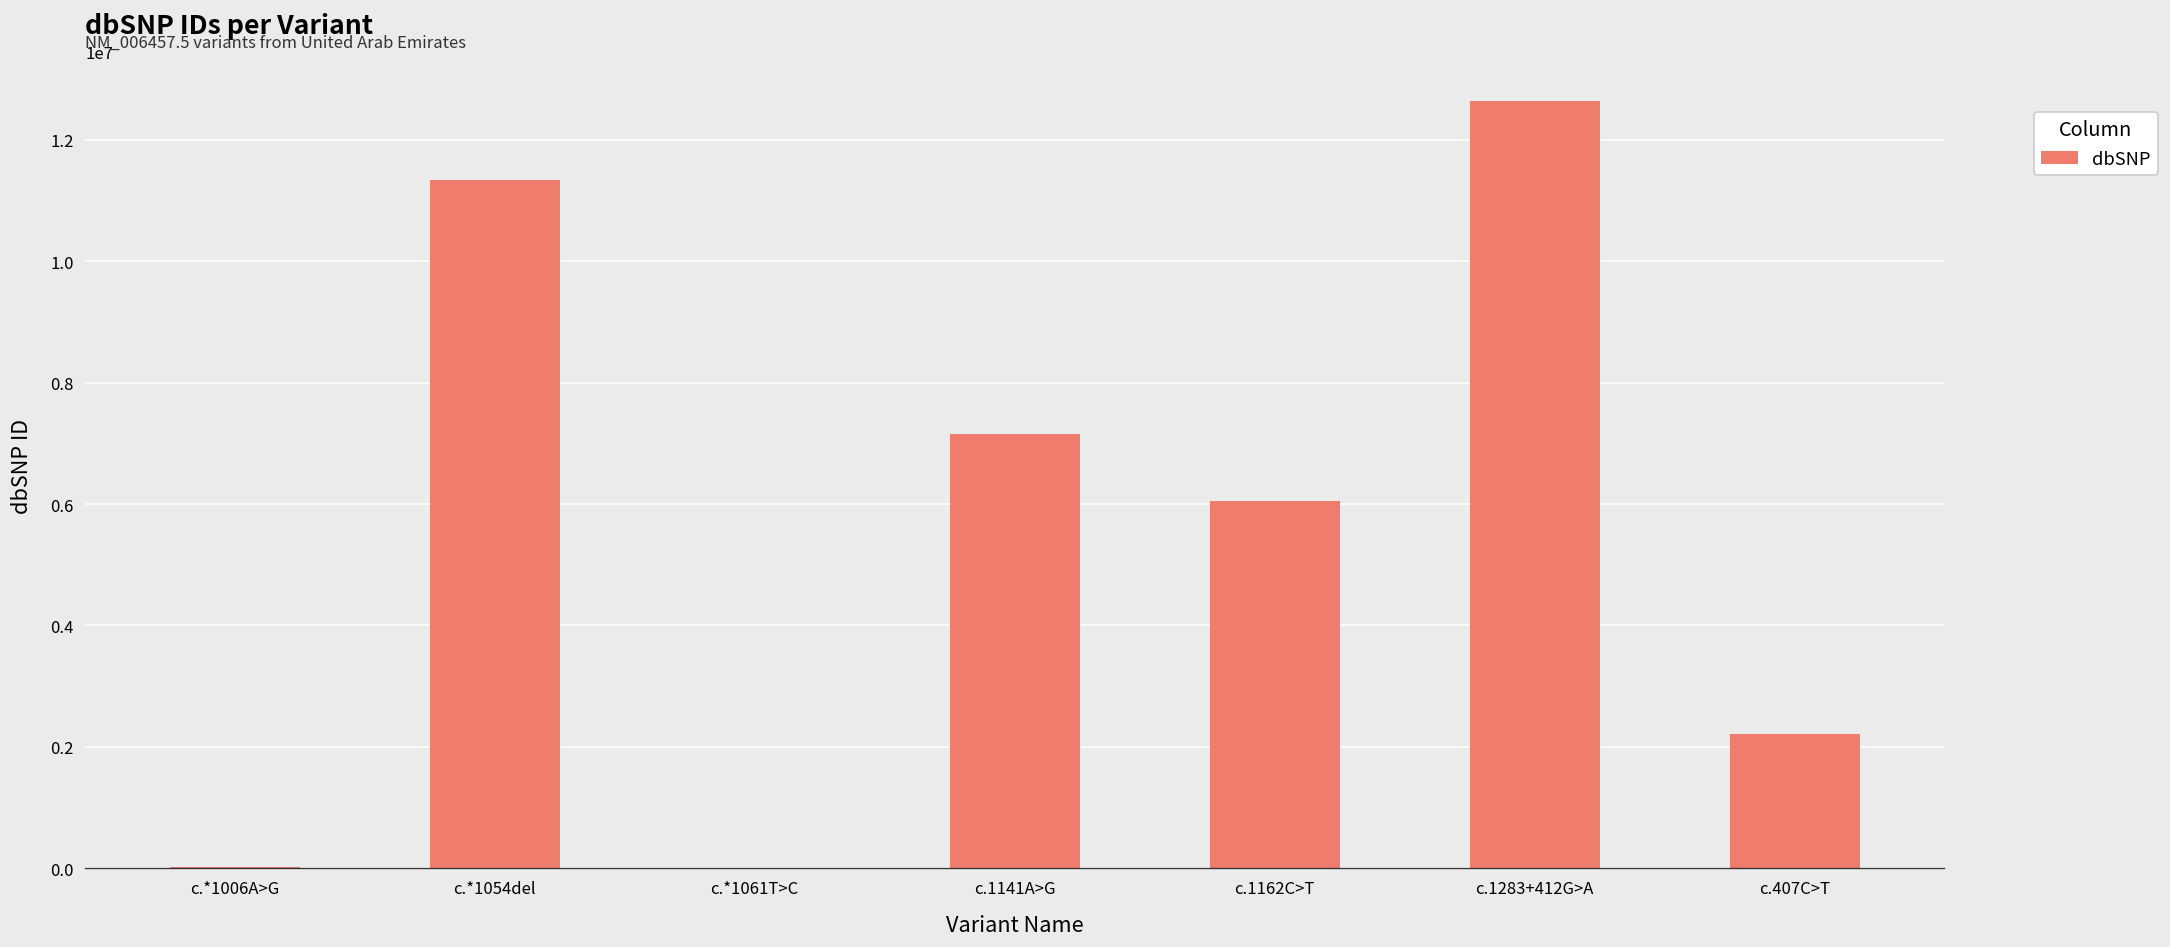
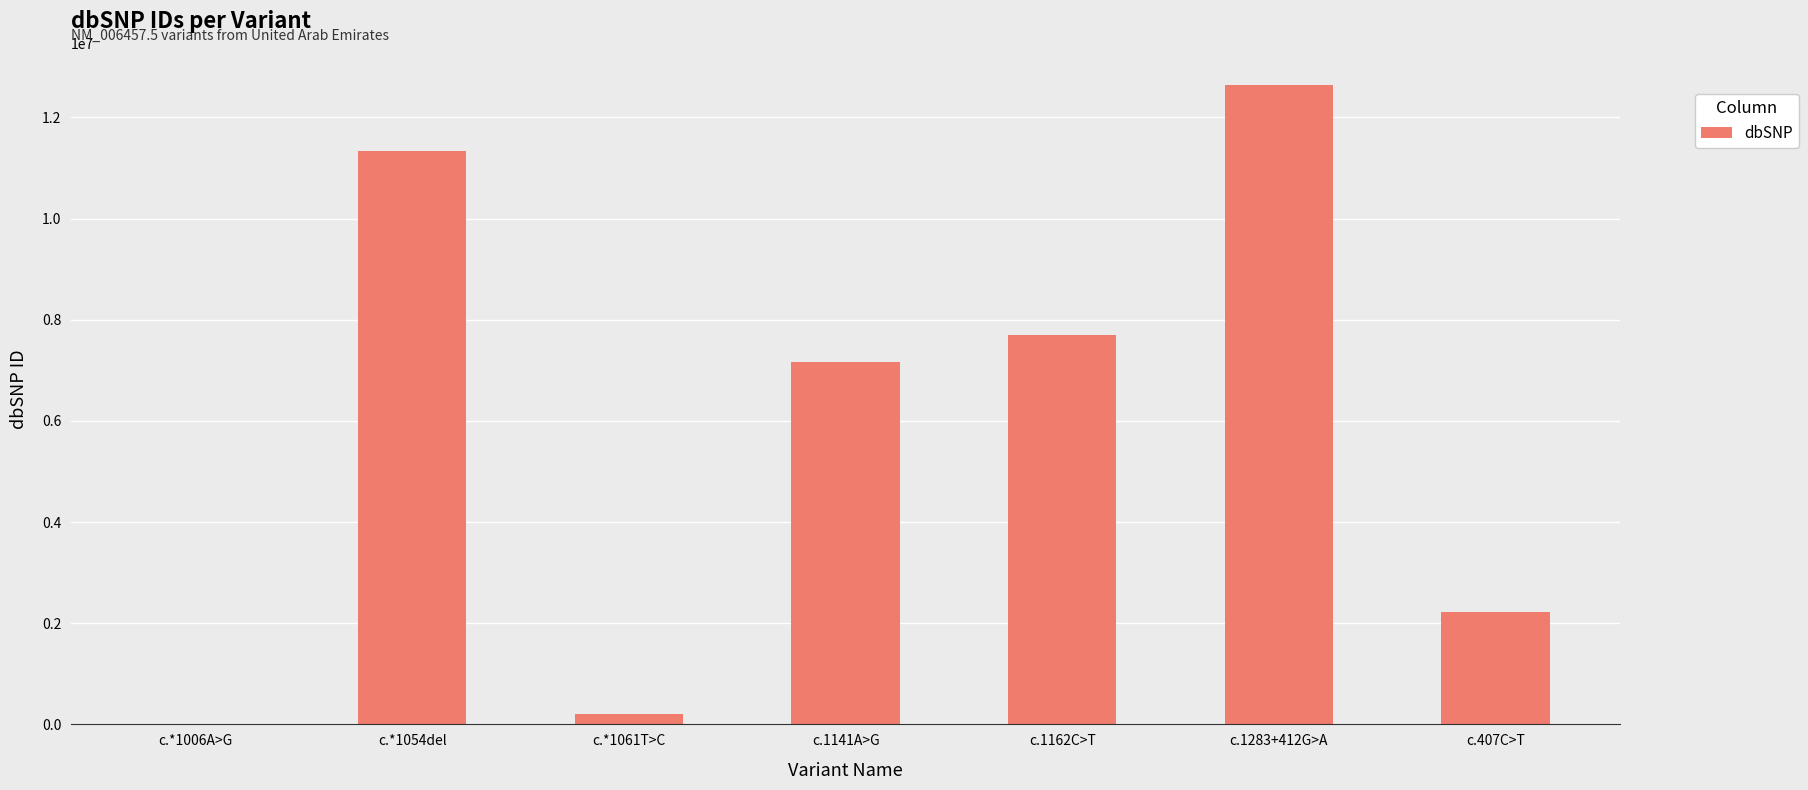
  {
    "c.*1054del": 11300000,
-   "c.*1061T>C": 0,
+   "c.*1061T>C": 200000,
    "c.1141A>G": 7200000,
-   "c.1162C>T": 6100000,
+   "c.1162C>T": 7700000,
    "c.1283+412G>A": 12600000,
    "c.407C>T": 2200000
  }
